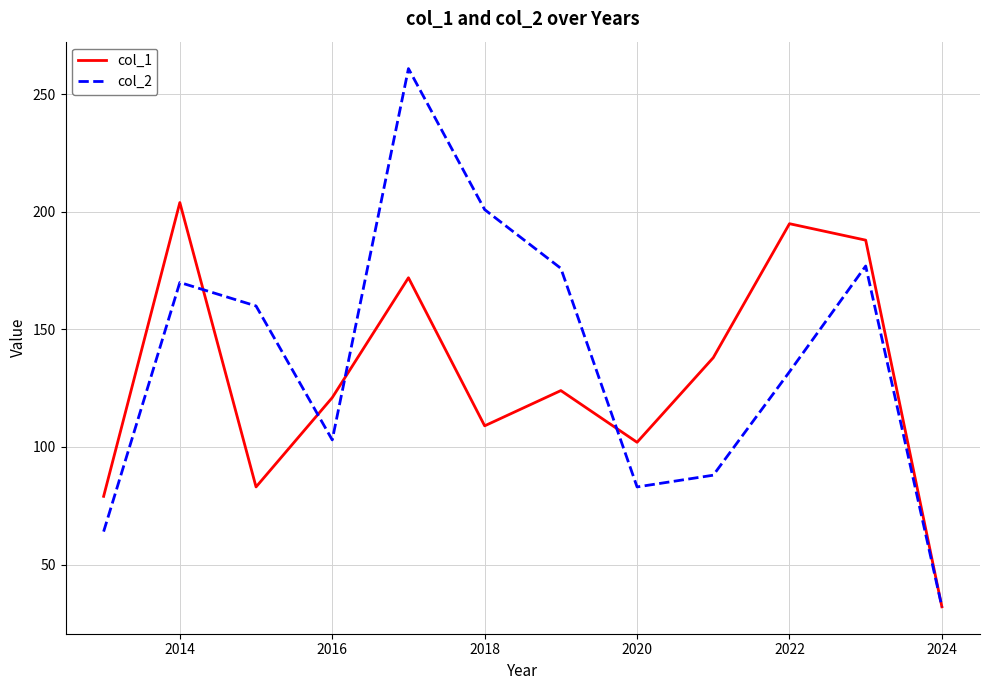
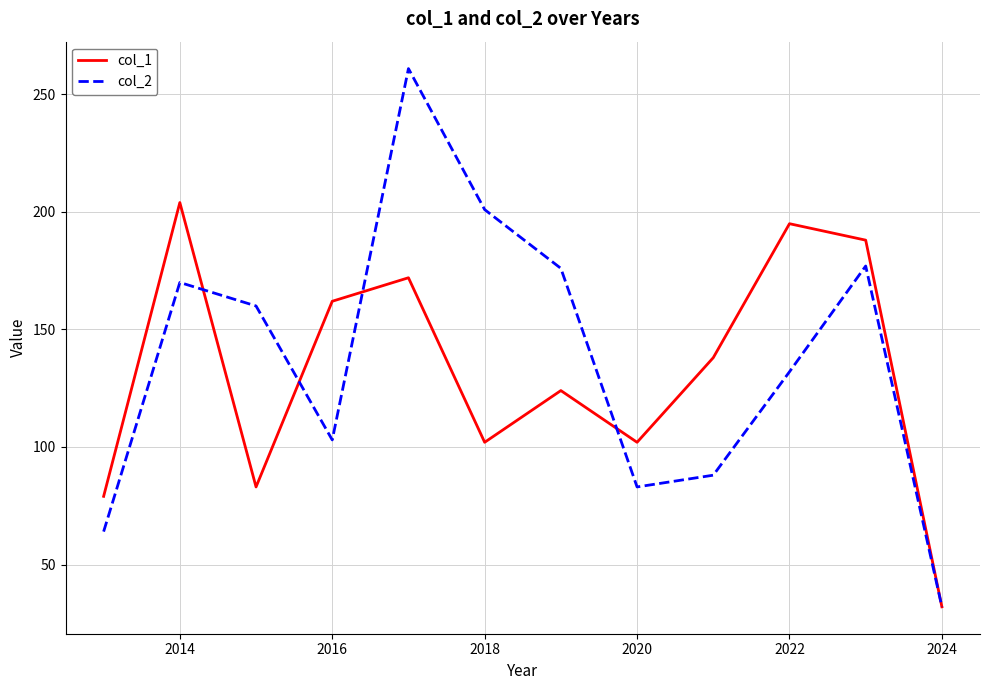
  {
    "col_1": {
      "2014": 204,
-     "2016": 121,
-     "2018": 109,
+     "2016": 162,
+     "2018": 102,
      "2020": 102,
      "2022": 195
    },
    "col_2": {
      "2014": 170,
      "2016": 103,
      "2018": 201,
      "2020": 83,
      "2022": 132
    }
  }
